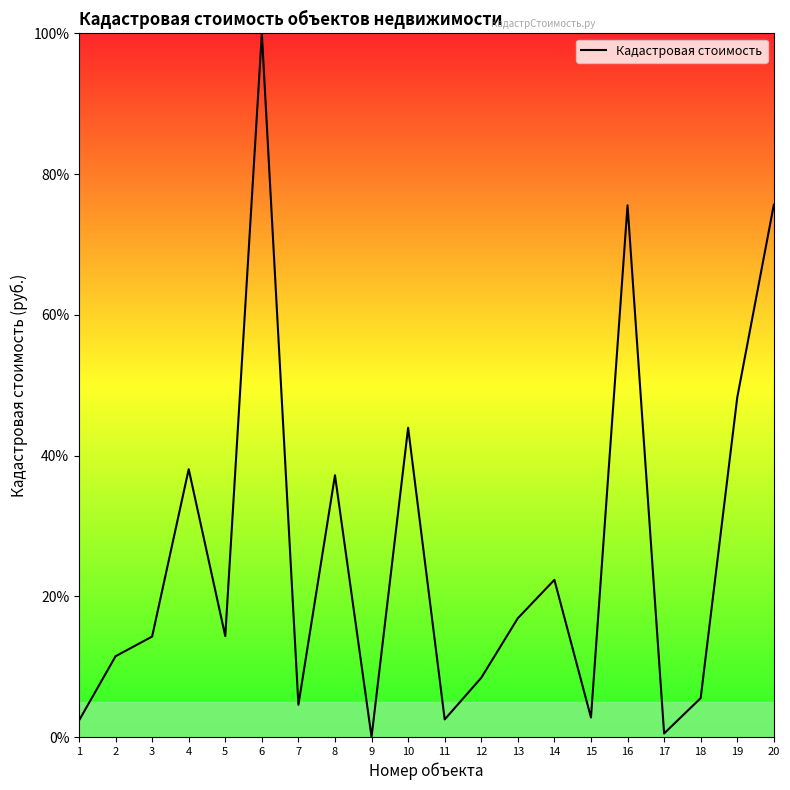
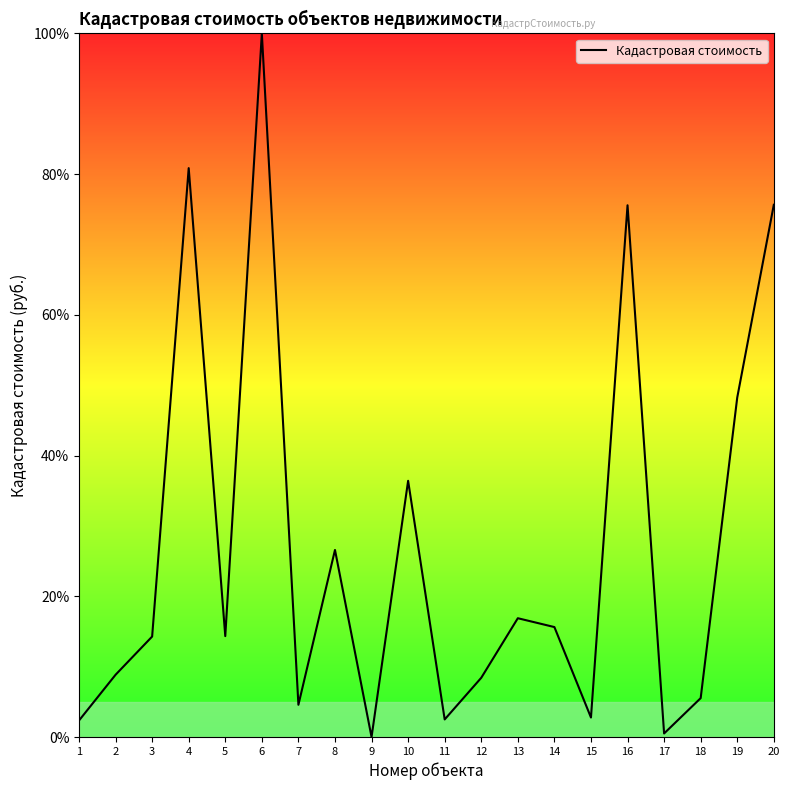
  {
-   "2": "11%",
+   "2": "9%",
    "3": "14%",
-   "4": "38%",
+   "4": "81%",
    "5": "14%",
    "6": "100%",
-   "8": "37%",
-   "10": "44%",
+   "8": "27%",
+   "10": "36%",
    "12": "8%",
    "13": "17%",
-   "14": "22%",
+   "14": "16%",
    "16": "76%",
    "18": "6%",
    "19": "48%",
    "20": "76%"
  }
